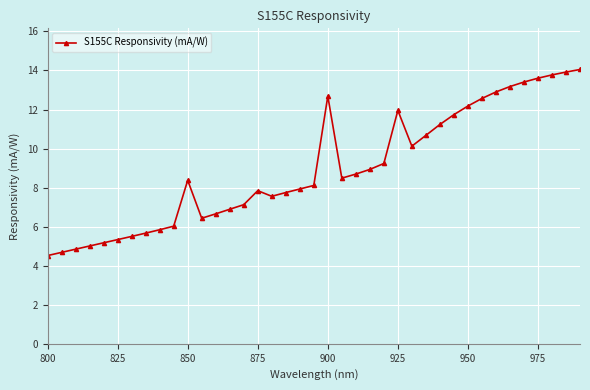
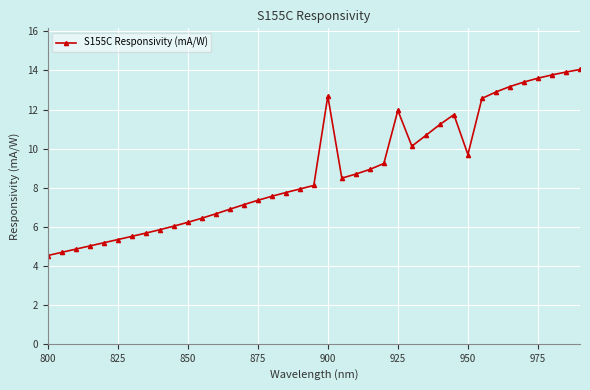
  {
    "800": 4.5,
    "825": 5.3,
-   "850": 8.4,
-   "875": 7.8,
+   "850": 6.2,
+   "875": 7.3,
    "900": 12.7,
    "925": 12.0,
-   "950": 12.2,
+   "950": 9.7,
    "975": 13.6
  }
